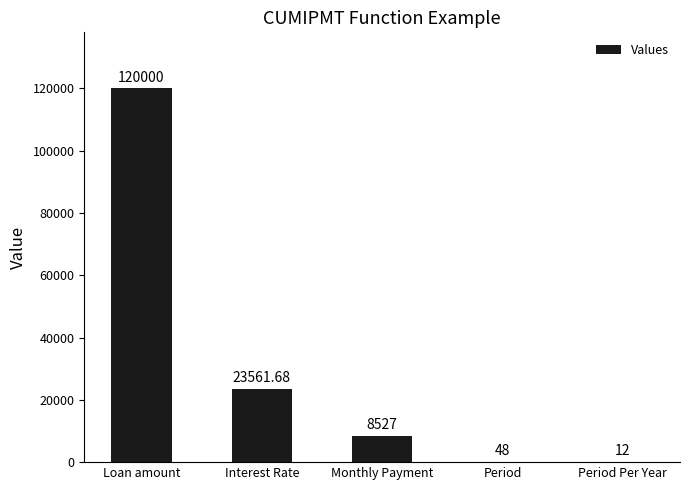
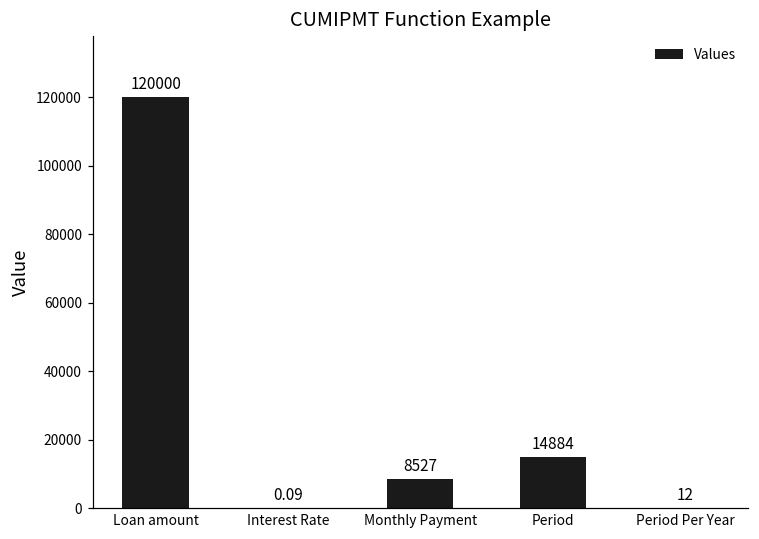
  {
    "Loan amount": 120000,
-   "Interest Rate": 23561.68,
+   "Interest Rate": 0.09,
    "Monthly Payment": 8527,
-   "Period": 48,
+   "Period": 14884,
    "Period Per Year": 12
  }
